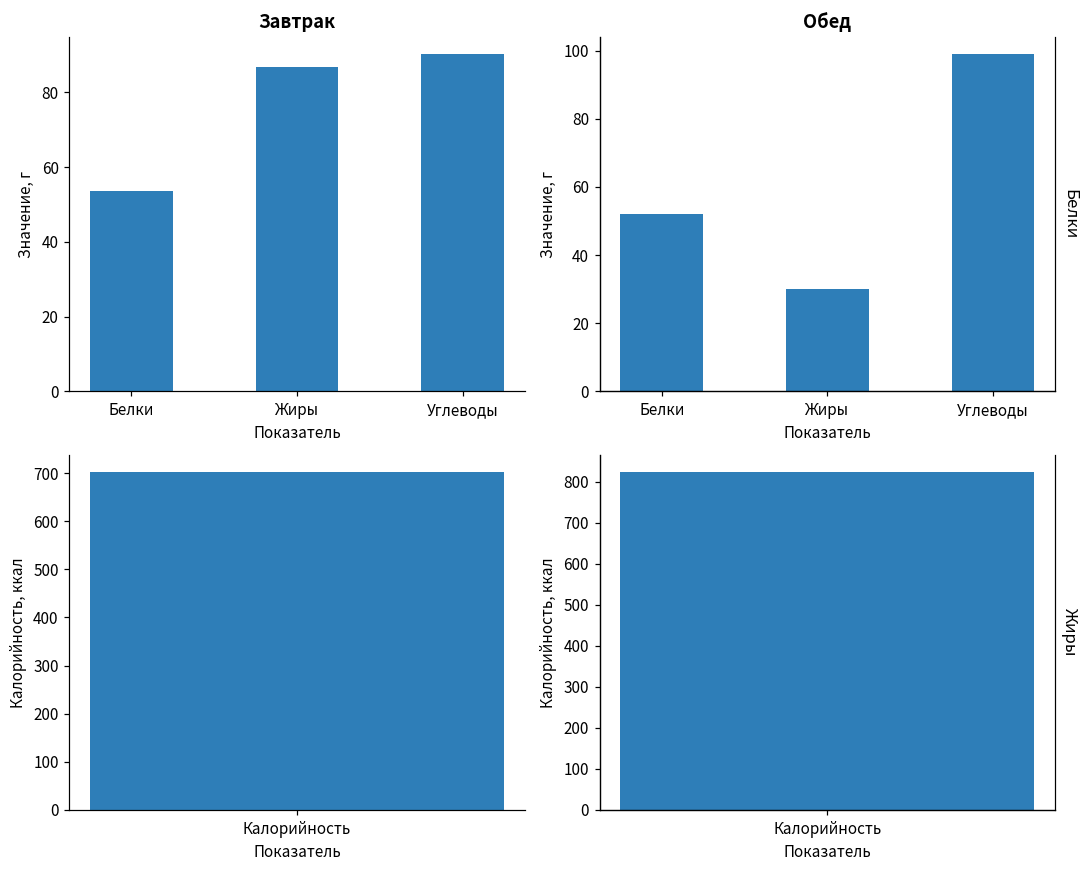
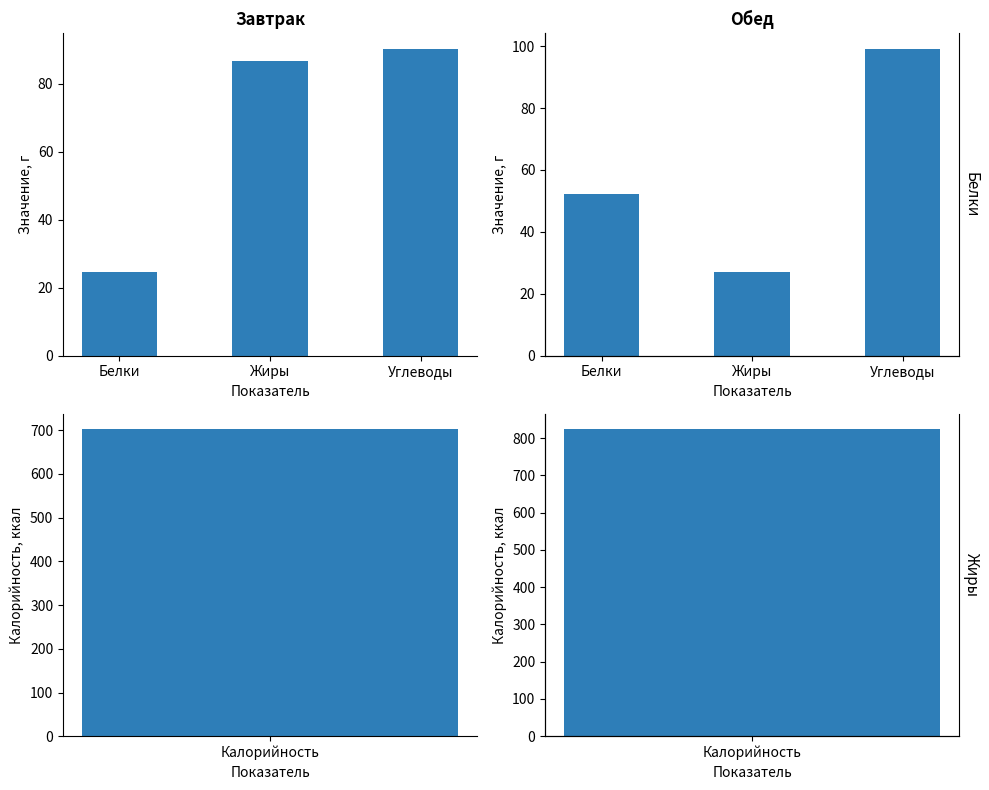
  {
    "Завтрак": {
-     "Белки": 54,
+     "Белки": 25,
      "Жиры": 87,
      "Углеводы": 90
    },
    "Обед": {
      "Белки": 52,
-     "Жиры": 30,
+     "Жиры": 27,
      "Углеводы": 99
    }
  }
